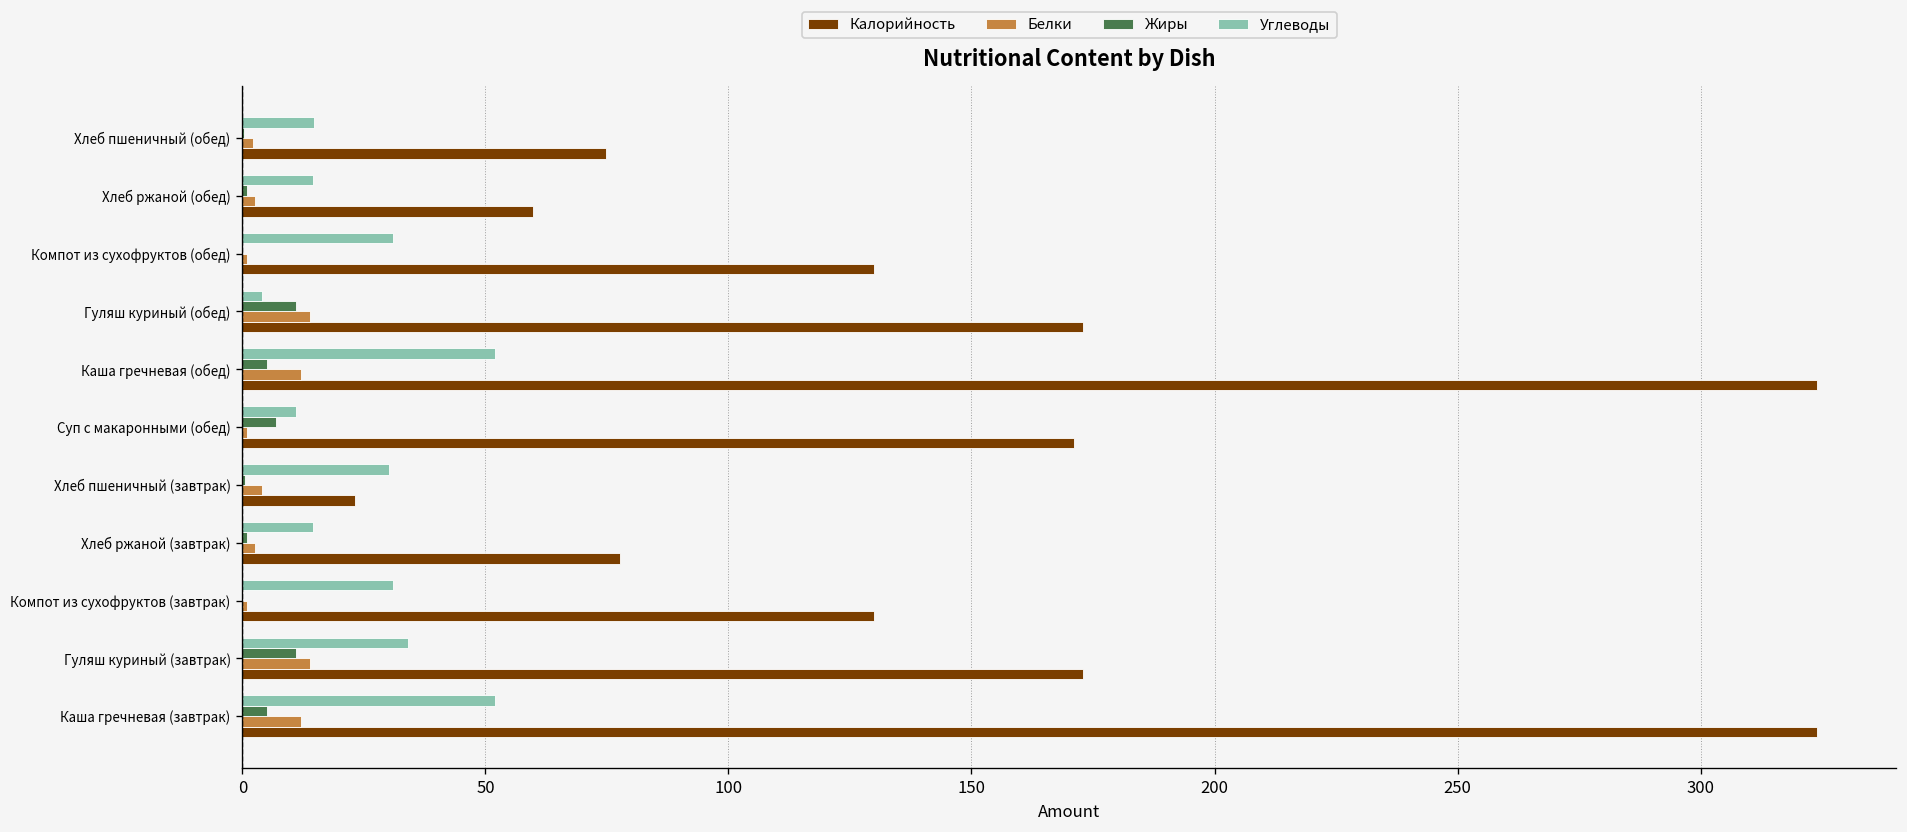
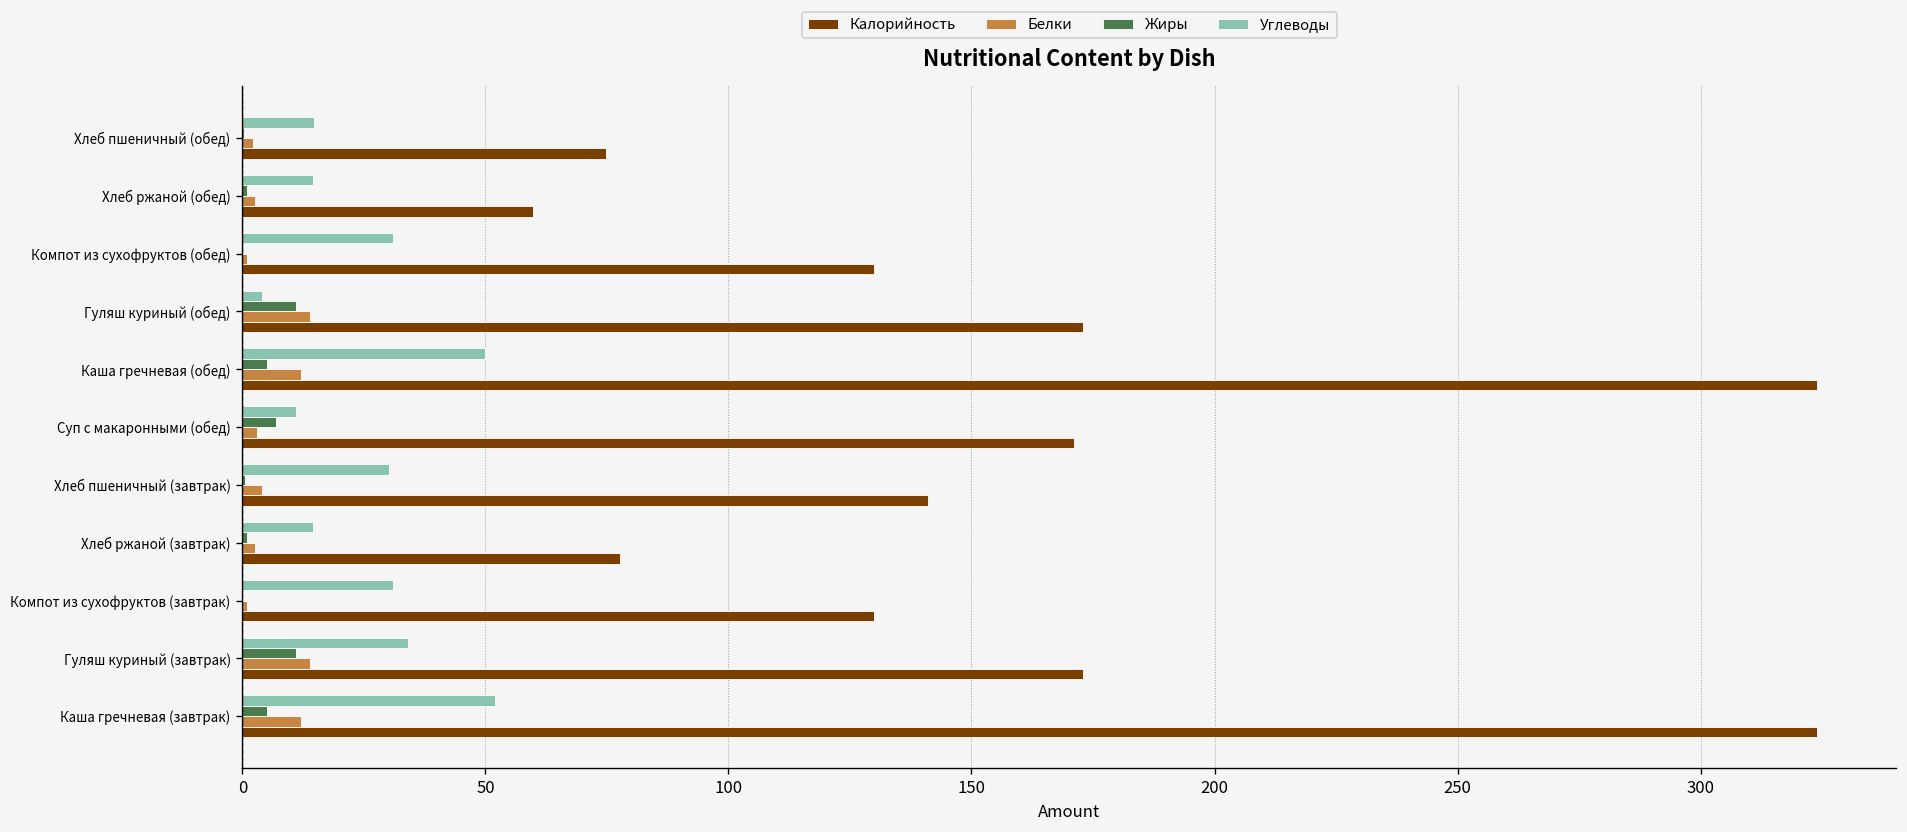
  {
    "Калорийность": {
      "Хлеб пшеничный (обед)": 75,
      "Хлеб ржаной (обед)": 60,
      "Компот из сухофруктов (обед)": 130,
      "Гуляш куриный (обед)": 173,
      "Каша гречневая (обед)": 324,
      "Суп с макаронными (обед)": 171,
-     "Хлеб пшеничный (завтрак)": 23,
+     "Хлеб пшеничный (завтрак)": 141,
      "Хлеб ржаной (завтрак)": 78,
      "Компот из сухофруктов (завтрак)": 130,
      "Гуляш куриный (завтрак)": 173,
      "Каша гречневая (завтрак)": 324
    },
    "Белки": {
      "Хлеб пшеничный (обед)": 2,
      "Хлеб ржаной (обед)": 3,
      "Компот из сухофруктов (обед)": 1,
      "Гуляш куриный (обед)": 14,
      "Каша гречневая (обед)": 12,
-     "Суп с макаронными (обед)": 1,
+     "Суп с макаронными (обед)": 3,
      "Хлеб пшеничный (завтрак)": 4,
      "Хлеб ржаной (завтрак)": 3,
      "Компот из сухофруктов (завтрак)": 1,
      "Гуляш куриный (завтрак)": 14,
      "Каша гречневая (завтрак)": 12
    },
    "Жиры": {
      "Хлеб ржаной (обед)": 1,
      "Компот из сухофруктов (обед)": 0,
      "Гуляш куриный (обед)": 11,
      "Каша гречневая (обед)": 5,
      "Суп с макаронными (обед)": 7,
      "Хлеб ржаной (завтрак)": 1,
      "Компот из сухофруктов (завтрак)": 0,
      "Гуляш куриный (завтрак)": 11,
      "Каша гречневая (завтрак)": 5
    },
    "Углеводы": {
      "Хлеб пшеничный (обед)": 15,
      "Хлеб ржаной (обед)": 14,
      "Компот из сухофруктов (обед)": 31,
      "Гуляш куриный (обед)": 4,
-     "Каша гречневая (обед)": 52,
+     "Каша гречневая (обед)": 50,
      "Суп с макаронными (обед)": 11,
      "Хлеб пшеничный (завтрак)": 30,
      "Хлеб ржаной (завтрак)": 14,
      "Компот из сухофруктов (завтрак)": 31,
      "Гуляш куриный (завтрак)": 34,
      "Каша гречневая (завтрак)": 52
    }
  }
